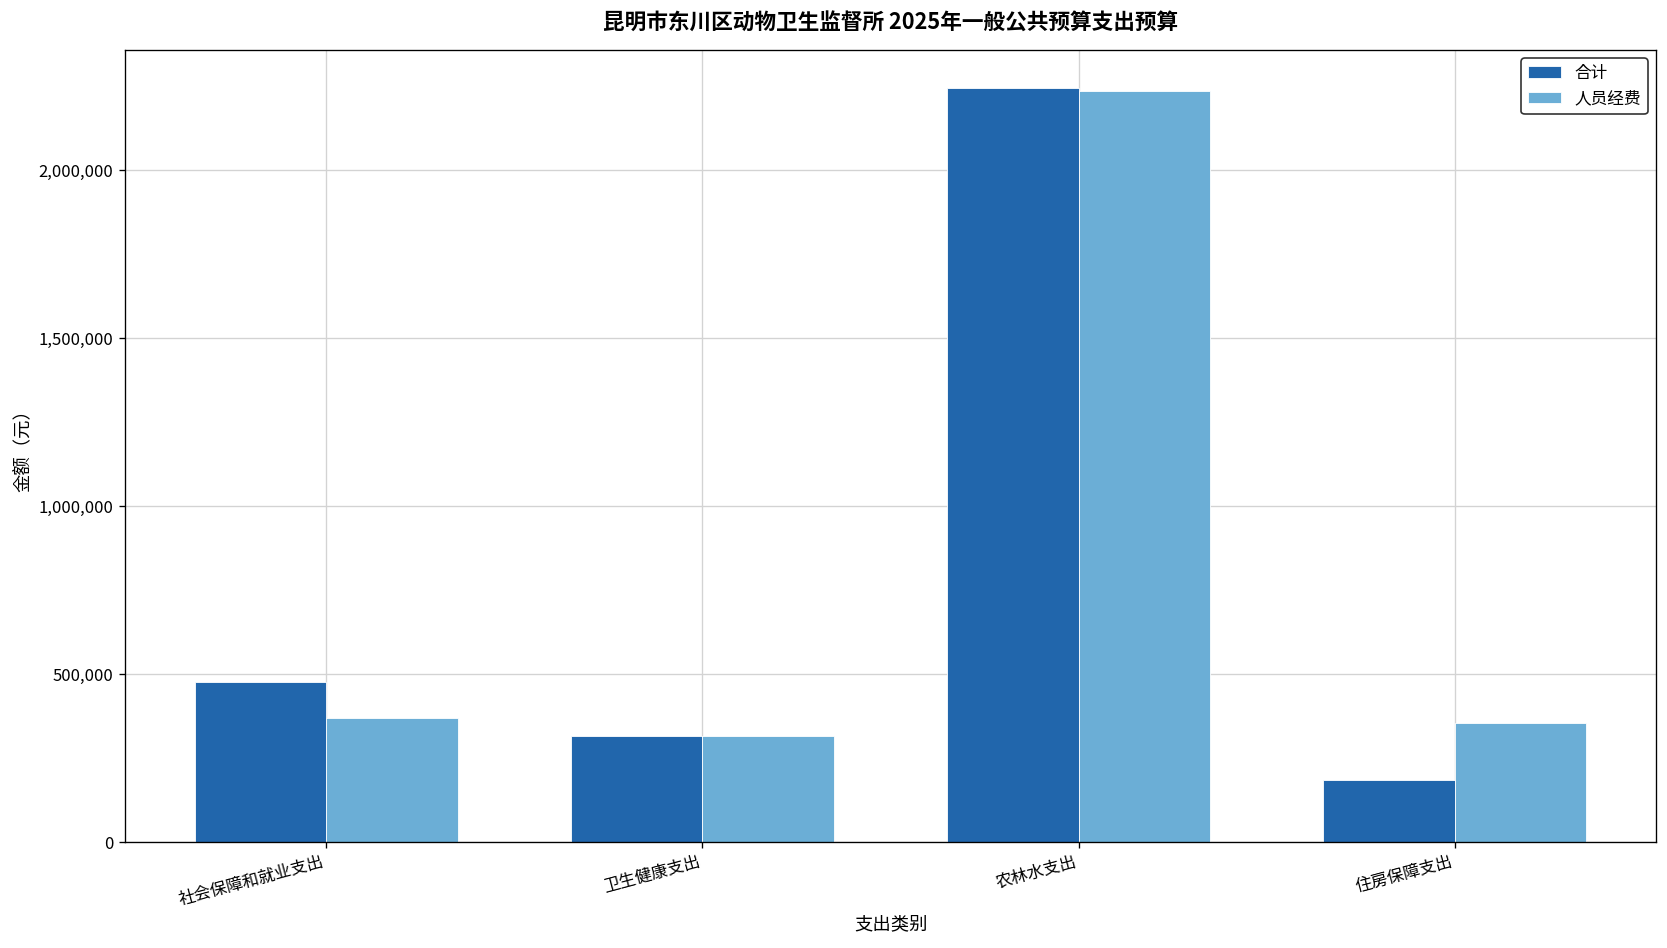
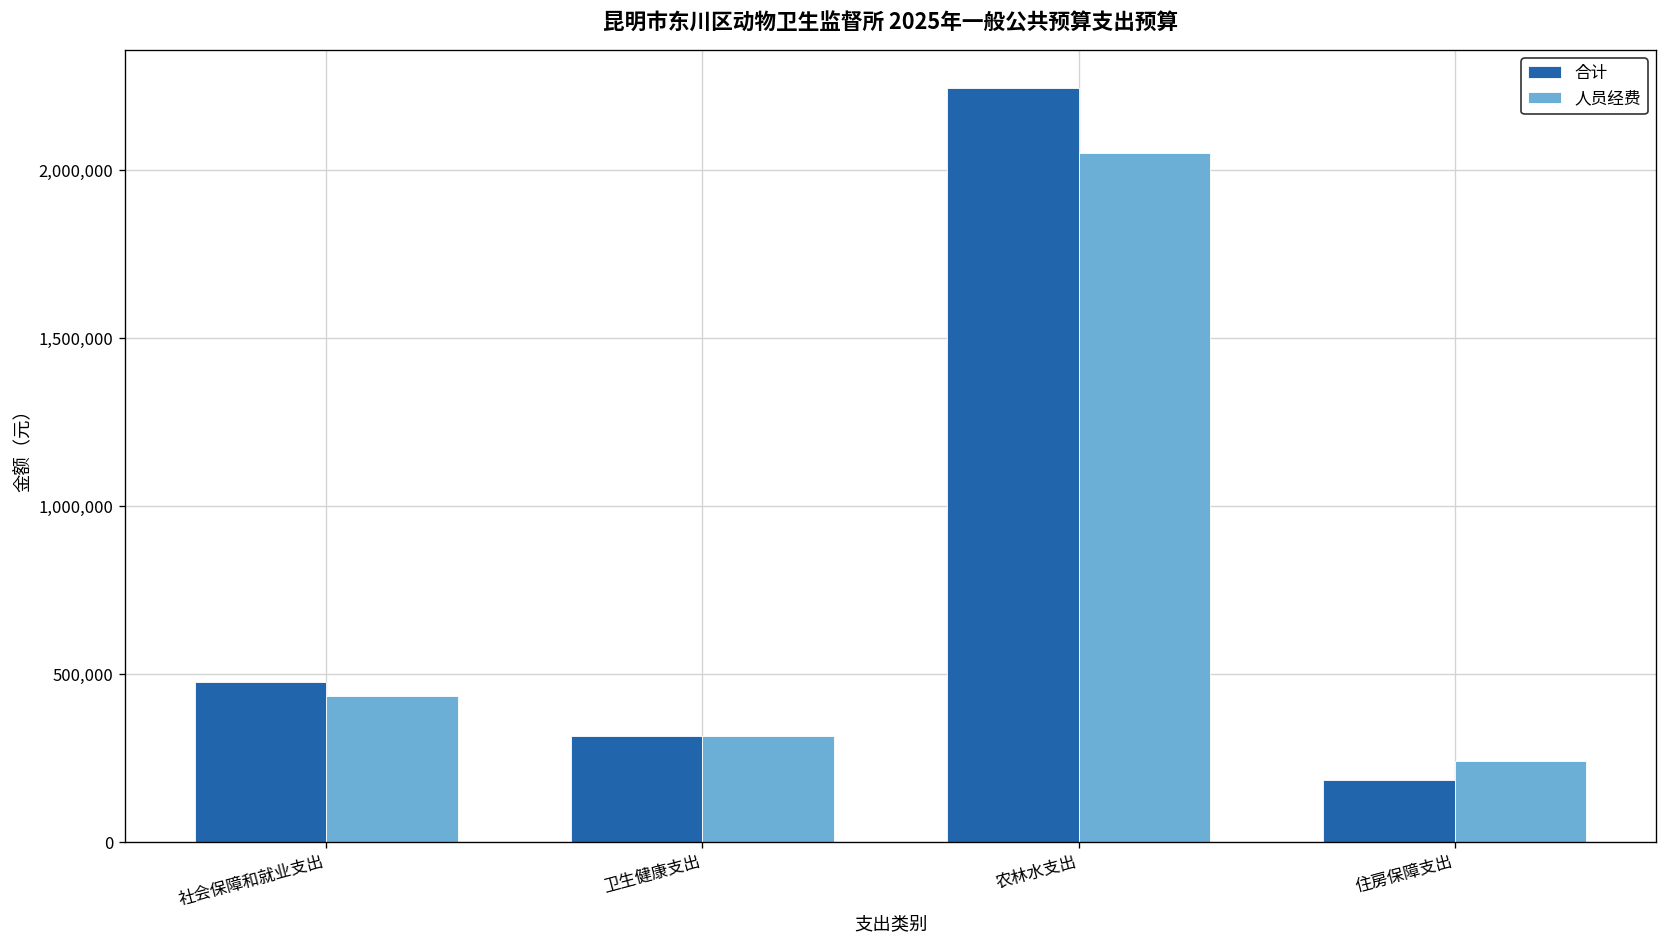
  {
    "合计": {
      "社会保障和就业支出": "480,000",
      "卫生健康支出": "320,000",
      "农林水支出": "2,240,000",
      "住房保障支出": "180,000"
    },
    "人员经费": {
-     "社会保障和就业支出": "370,000",
+     "社会保障和就业支出": "440,000",
      "卫生健康支出": "320,000",
-     "农林水支出": "2,230,000",
-     "住房保障支出": "350,000"
+     "农林水支出": "2,050,000",
+     "住房保障支出": "240,000"
    }
  }
